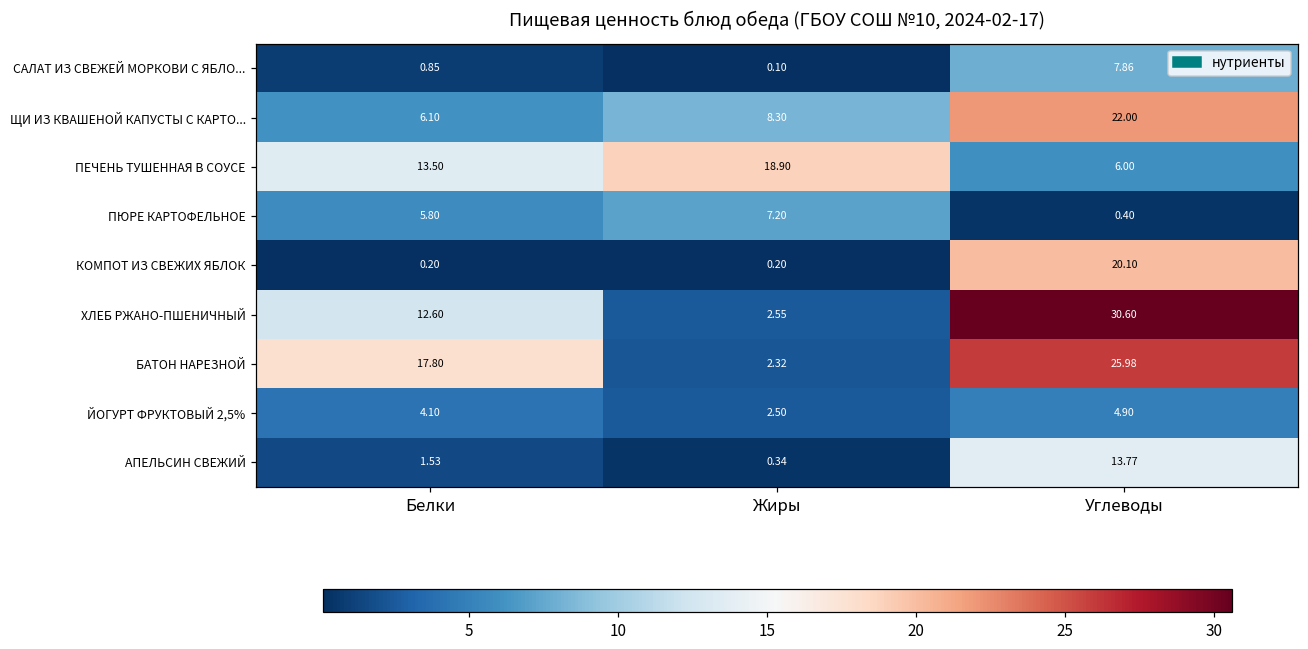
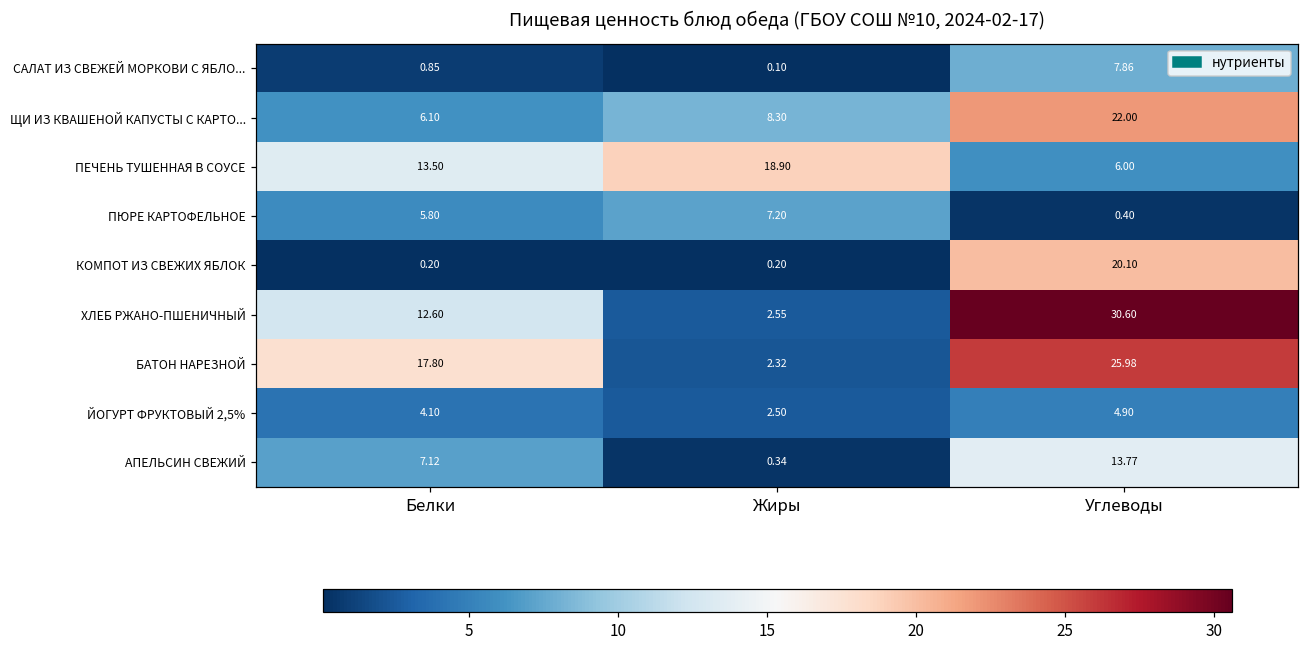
  {
    "САЛАТ ИЗ СВЕЖЕЙ МОРКОВИ С ЯБЛО...": {
      "Белки": 0.85,
      "Жиры": 0.10,
      "Углеводы": 7.86
    },
    "ЩИ ИЗ КВАШЕНОЙ КАПУСТЫ С КАРТО...": {
      "Белки": 6.10,
      "Жиры": 8.30,
      "Углеводы": 22.00
    },
    "ПЕЧЕНЬ ТУШЕННАЯ В СОУСЕ": {
      "Белки": 13.50,
      "Жиры": 18.90,
      "Углеводы": 6.00
    },
    "ПЮРЕ КАРТОФЕЛЬНОЕ": {
      "Белки": 5.80,
      "Жиры": 7.20,
      "Углеводы": 0.40
    },
    "КОМПОТ ИЗ СВЕЖИХ ЯБЛОК": {
      "Белки": 0.20,
      "Жиры": 0.20,
      "Углеводы": 20.10
    },
    "ХЛЕБ РЖАНО-ПШЕНИЧНЫЙ": {
      "Белки": 12.60,
      "Жиры": 2.55,
      "Углеводы": 30.60
    },
    "БАТОН НАРЕЗНОЙ": {
      "Белки": 17.80,
      "Жиры": 2.32,
      "Углеводы": 25.98
    },
    "ЙОГУРТ ФРУКТОВЫЙ 2,5%": {
      "Белки": 4.10,
      "Жиры": 2.50,
      "Углеводы": 4.90
    },
    "АПЕЛЬСИН СВЕЖИЙ": {
-     "Белки": 1.53,
+     "Белки": 7.12,
      "Жиры": 0.34,
      "Углеводы": 13.77
    }
  }
